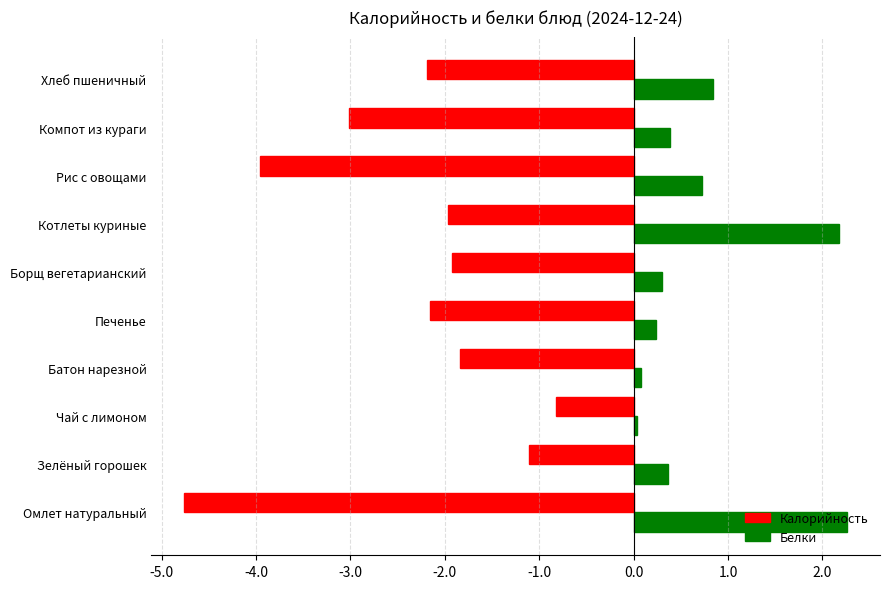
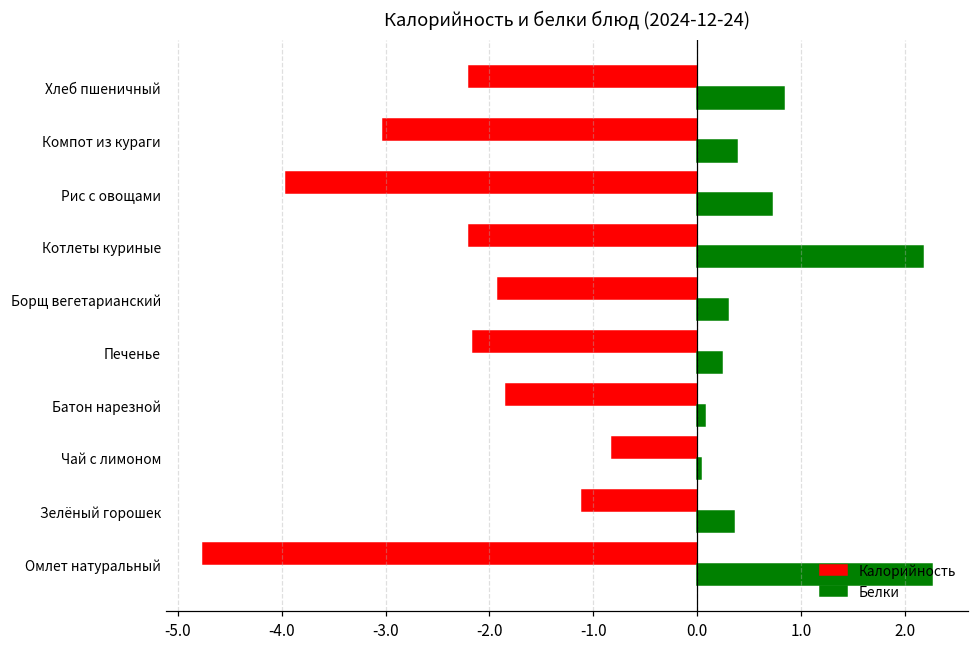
  {
    "Калорийность": {
      "Хлеб пшеничный": -2.2,
      "Компот из кураги": -3.0,
      "Рис с овощами": -4.0,
-     "Котлеты куриные": -2.0,
+     "Котлеты куриные": -2.2,
      "Борщ вегетарианский": -1.9,
      "Печенье": -2.2,
      "Батон нарезной": -1.8,
      "Чай с лимоном": -0.8,
      "Зелёный горошек": -1.1,
      "Омлет натуральный": -4.8
    },
    "Белки": {
      "Хлеб пшеничный": 0.8,
      "Компот из кураги": 0.4,
      "Рис с овощами": 0.7,
      "Котлеты куриные": 2.2,
      "Борщ вегетарианский": 0.3,
      "Печенье": 0.2,
      "Батон нарезной": 0.1,
      "Чай с лимоном": 0.0,
      "Зелёный горошек": 0.4,
      "Омлет натуральный": 2.3
    }
  }
